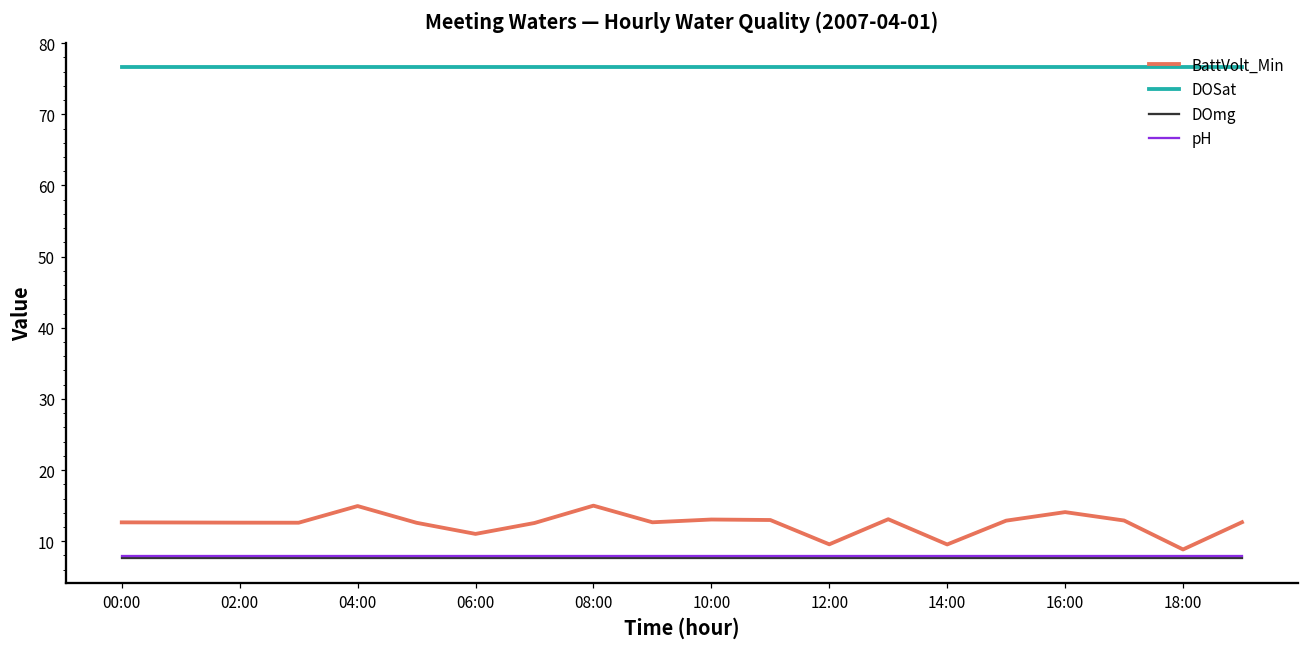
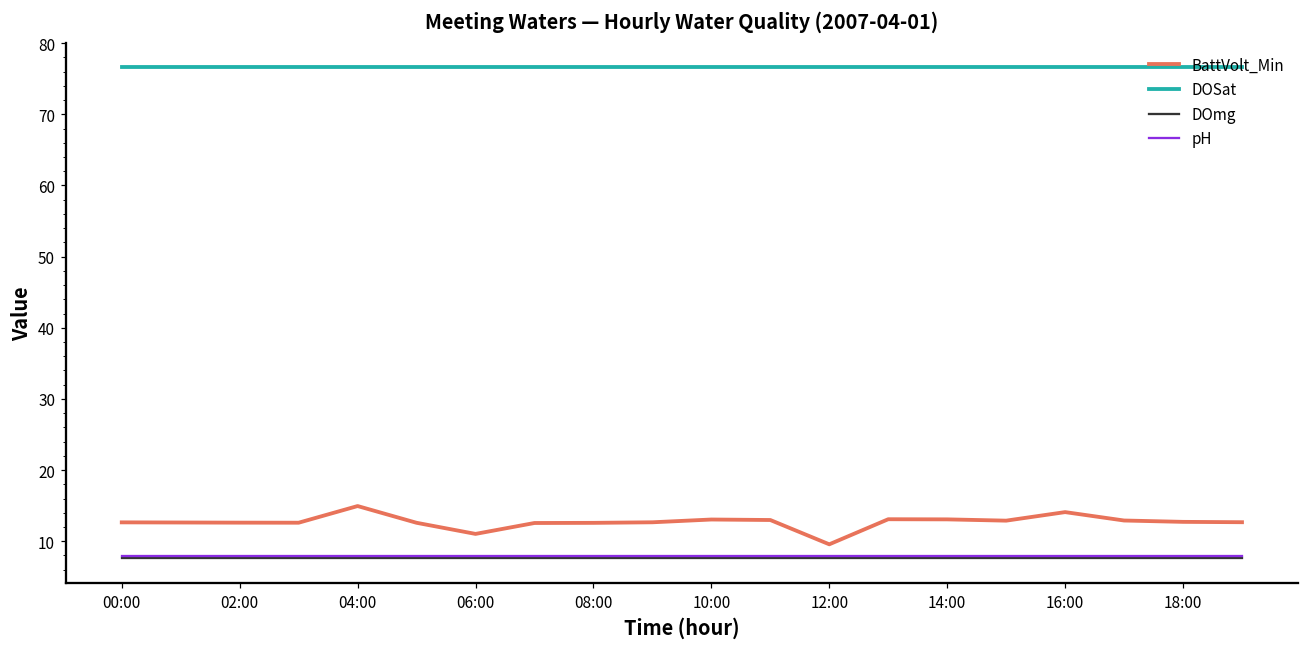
  {
    "BattVolt_Min": {
      "00:00": 13,
      "02:00": 13,
      "04:00": 15,
      "06:00": 11,
-     "08:00": 15,
+     "08:00": 13,
      "10:00": 13,
      "12:00": 10,
-     "14:00": 10,
+     "14:00": 13,
      "16:00": 14,
-     "18:00": 9
+     "18:00": 13
    },
    "DOSat": {
      "00:00": 77,
      "02:00": 77,
      "04:00": 77,
      "06:00": 77,
      "08:00": 77,
      "10:00": 77,
      "12:00": 77,
      "14:00": 77,
      "16:00": 77,
      "18:00": 77
    },
    "DOmg": {
      "00:00": 8,
      "02:00": 8,
      "04:00": 8,
      "06:00": 8,
      "08:00": 8,
      "10:00": 8,
      "12:00": 8,
      "14:00": 8,
      "16:00": 8,
      "18:00": 8
    },
    "pH": {
      "00:00": 8,
      "02:00": 8,
      "04:00": 8,
      "06:00": 8,
      "08:00": 8,
      "10:00": 8,
      "12:00": 8,
      "14:00": 8,
      "16:00": 8,
      "18:00": 8
    }
  }
